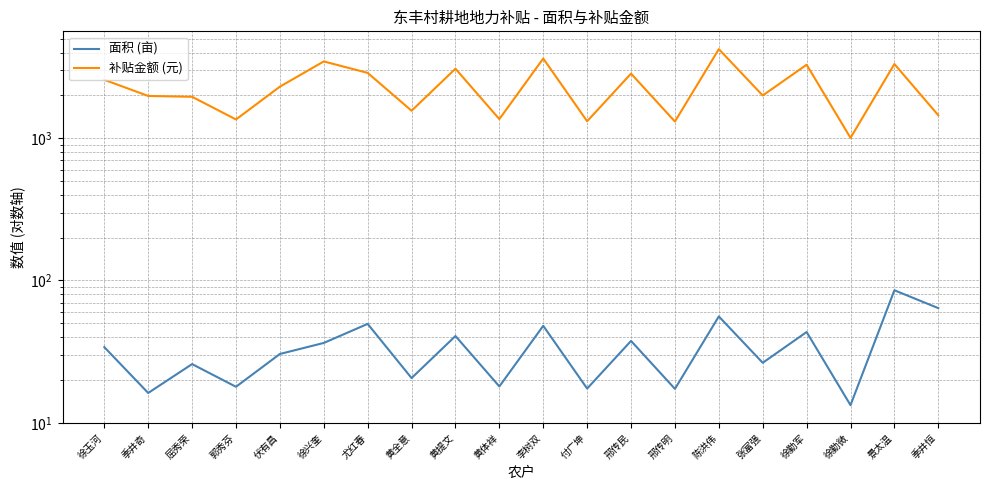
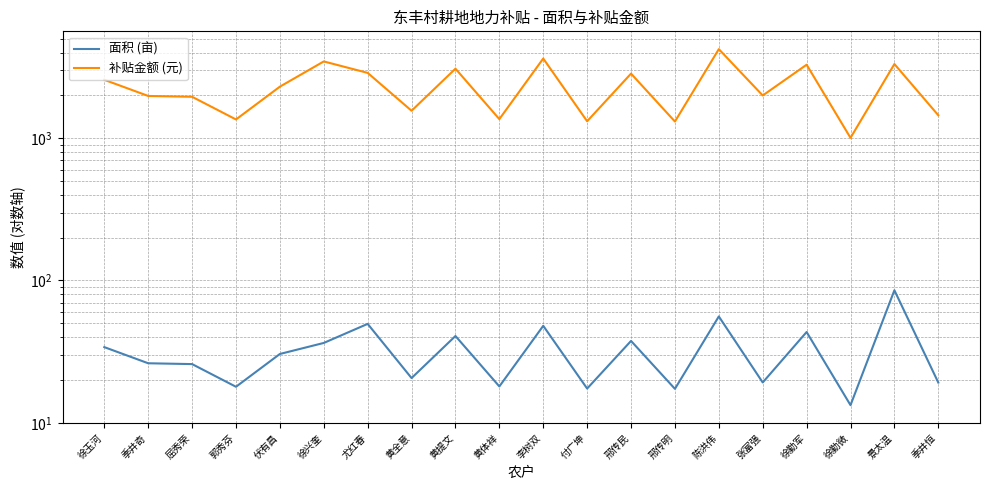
  {
    "面积 (亩)": {
      "徐玉河": 34,
-     "季井奇": 16,
+     "季井奇": 26,
      "屈秀荣": 26,
      "郭秀芬": 18,
      "伏有昌": 30,
      "徐兴奎": 36,
      "尤红春": 50,
      "黄全意": 21,
      "黄提文": 41,
      "黄体祥": 18,
      "李树双": 48,
      "付广坤": 17,
      "邢传民": 38,
      "邢传明": 17,
      "陈洪伟": 56,
-     "张富强": 26,
+     "张富强": 19,
      "徐勤军": 43,
      "徐勤微": 13,
      "景太温": 90,
-     "季井恒": 60
+     "季井恒": 19
    },
    "补贴金额 (元)": {
      "季井奇": 2000,
      "屈秀荣": 2000,
      "郭秀芬": 1400,
      "伏有昌": 2300,
      "徐兴奎": 3500,
      "尤红春": 2900,
      "黄全意": 1600,
      "黄提文": 3100,
      "黄体祥": 1400,
      "李树双": 3600,
      "付广坤": 1300,
      "邢传民": 2800,
      "邢传明": 1300,
      "陈洪伟": 4200,
      "张富强": 2000,
      "徐勤军": 3300,
      "徐勤微": 1000,
      "景太温": 3300,
      "季井恒": 1400
    }
  }
